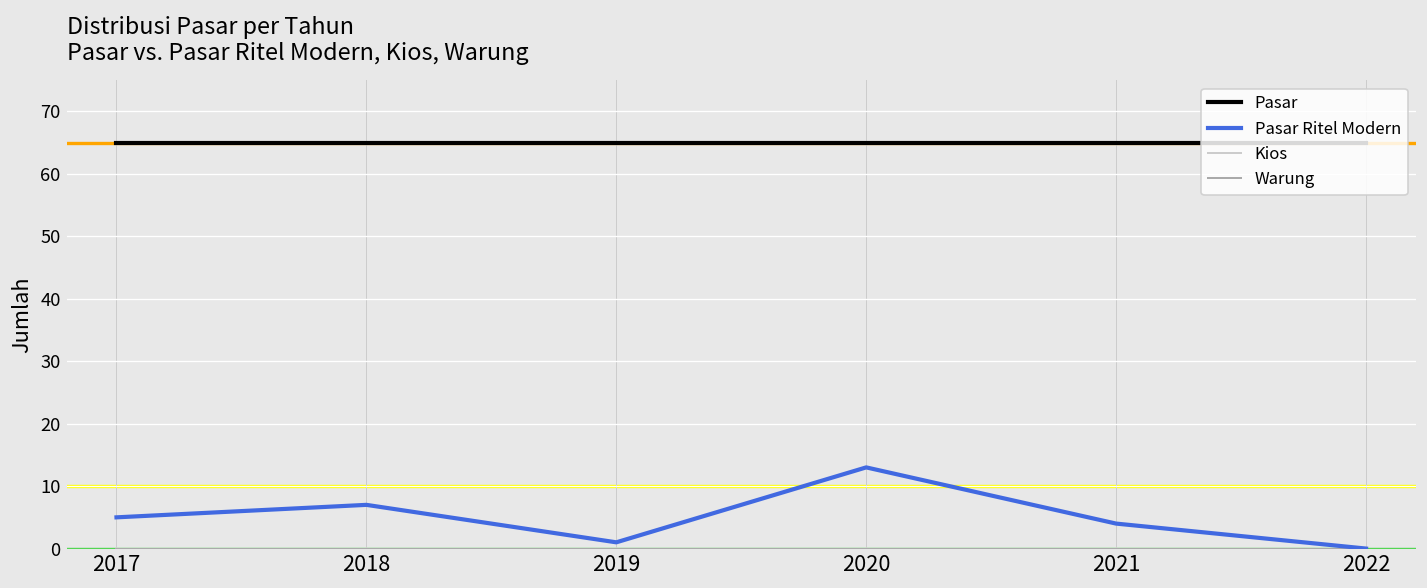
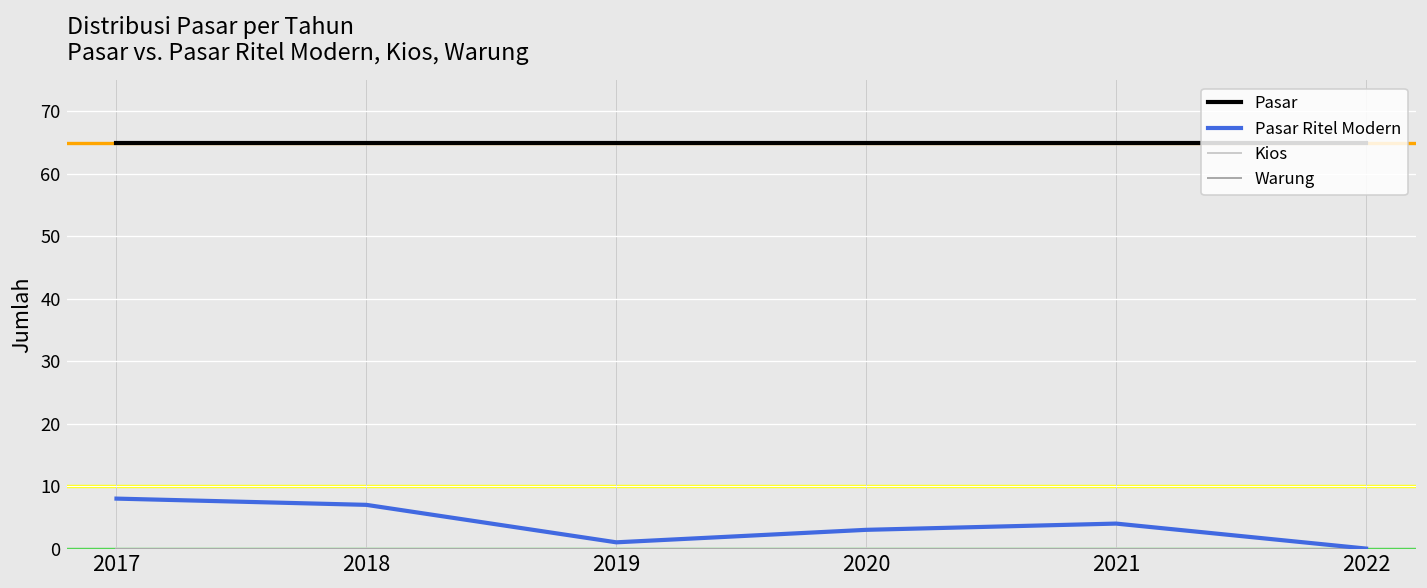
  {
    "Pasar": {
      "2017": 65,
      "2018": 65,
      "2019": 65,
      "2020": 65,
      "2021": 65
    },
    "Pasar Ritel Modern": {
-     "2017": 5,
+     "2017": 8,
      "2018": 7,
      "2019": 1,
-     "2020": 13,
+     "2020": 3,
      "2021": 4
    },
    "Warung": {
      "2017": 0,
      "2018": 0,
      "2019": 0,
      "2020": 0,
      "2021": 0
    }
  }
